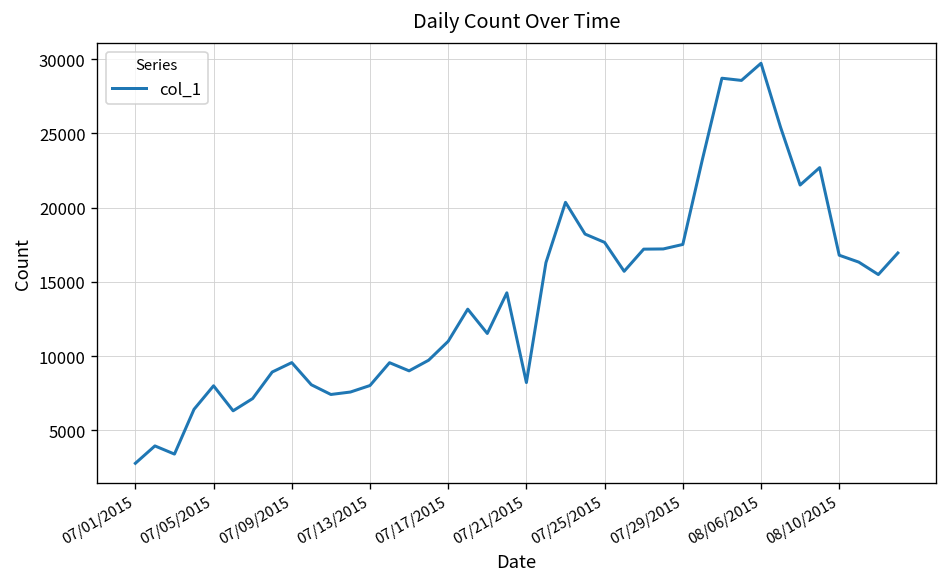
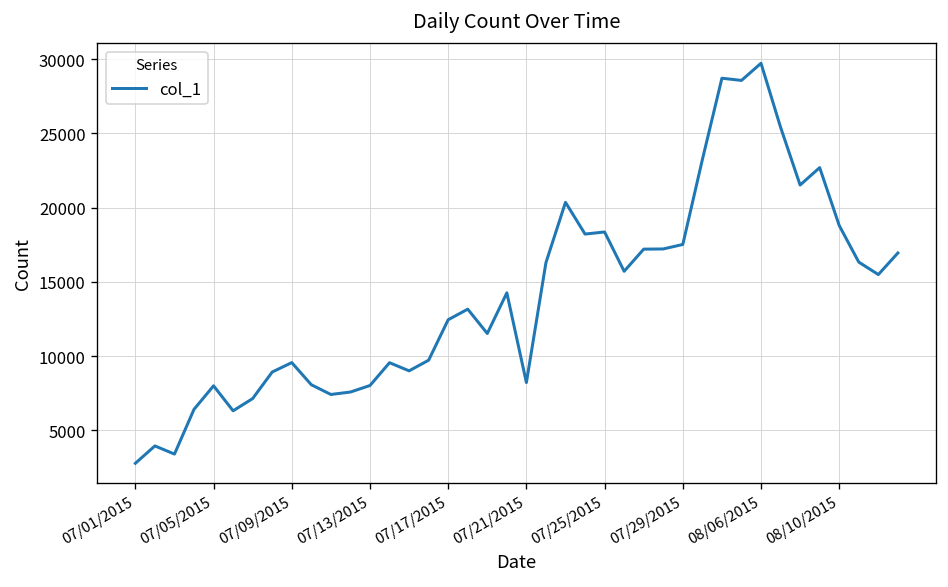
  {
    "07/01/2015": 2800,
    "07/05/2015": 8000,
    "07/09/2015": 9600,
    "07/13/2015": 8000,
-   "07/17/2015": 11000,
+   "07/17/2015": 12500,
    "07/21/2015": 8200,
-   "07/25/2015": 17700,
+   "07/25/2015": 18400,
    "07/29/2015": 17500,
    "08/06/2015": 29700,
-   "08/10/2015": 16800
+   "08/10/2015": 18800
  }
